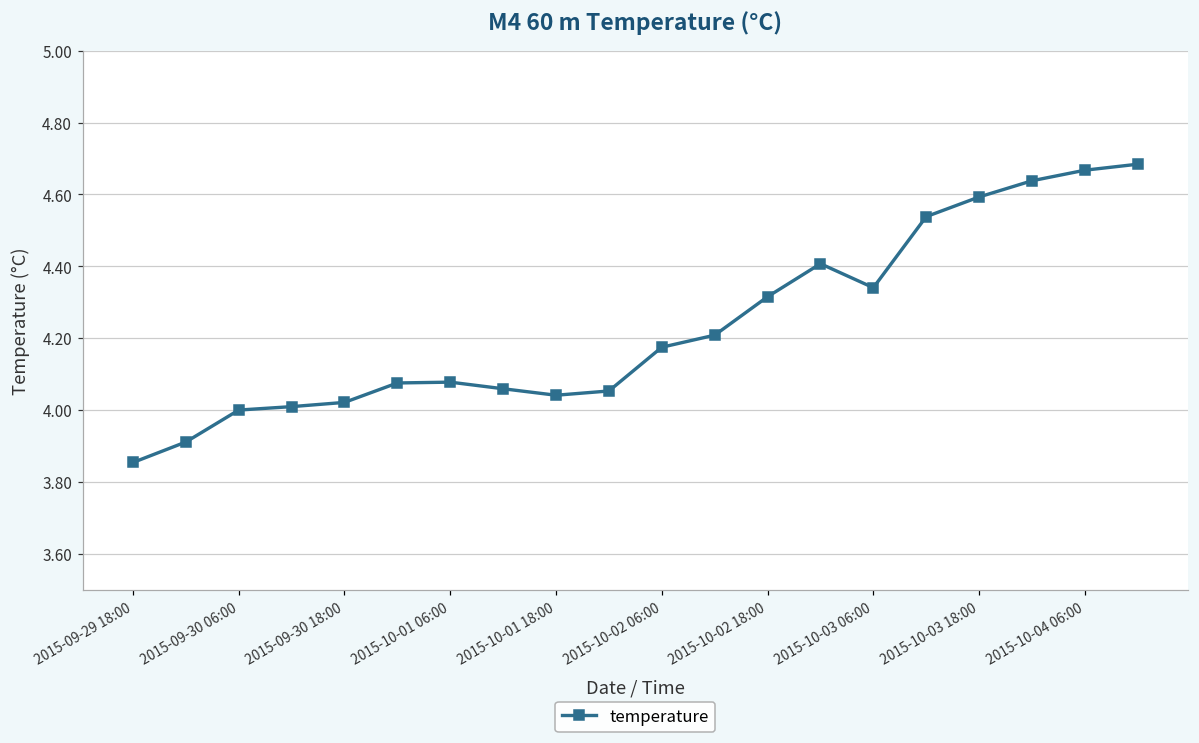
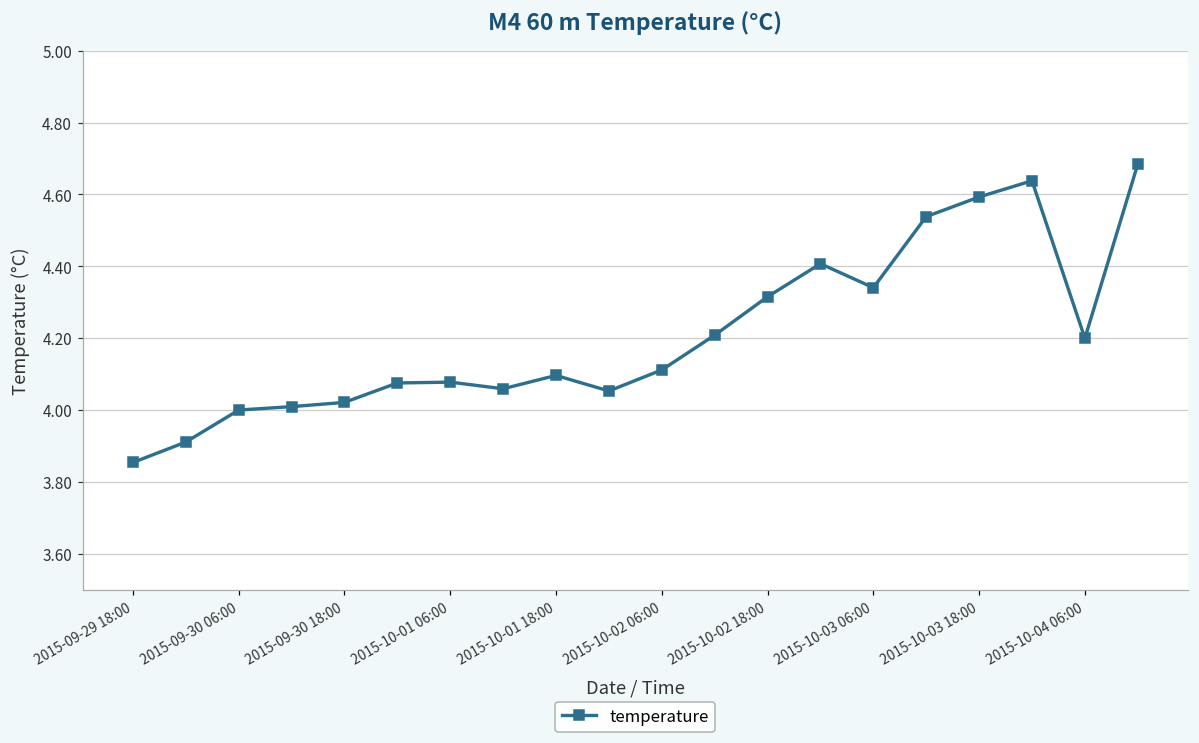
  {
    "2015-09-29 18:00": 3.85,
    "2015-09-30 06:00": 4.00,
    "2015-09-30 18:00": 4.02,
    "2015-10-01 06:00": 4.08,
-   "2015-10-01 18:00": 4.04,
-   "2015-10-02 06:00": 4.17,
+   "2015-10-01 18:00": 4.10,
+   "2015-10-02 06:00": 4.11,
    "2015-10-02 18:00": 4.32,
    "2015-10-03 06:00": 4.34,
    "2015-10-03 18:00": 4.59,
-   "2015-10-04 06:00": 4.67
+   "2015-10-04 06:00": 4.20
  }
